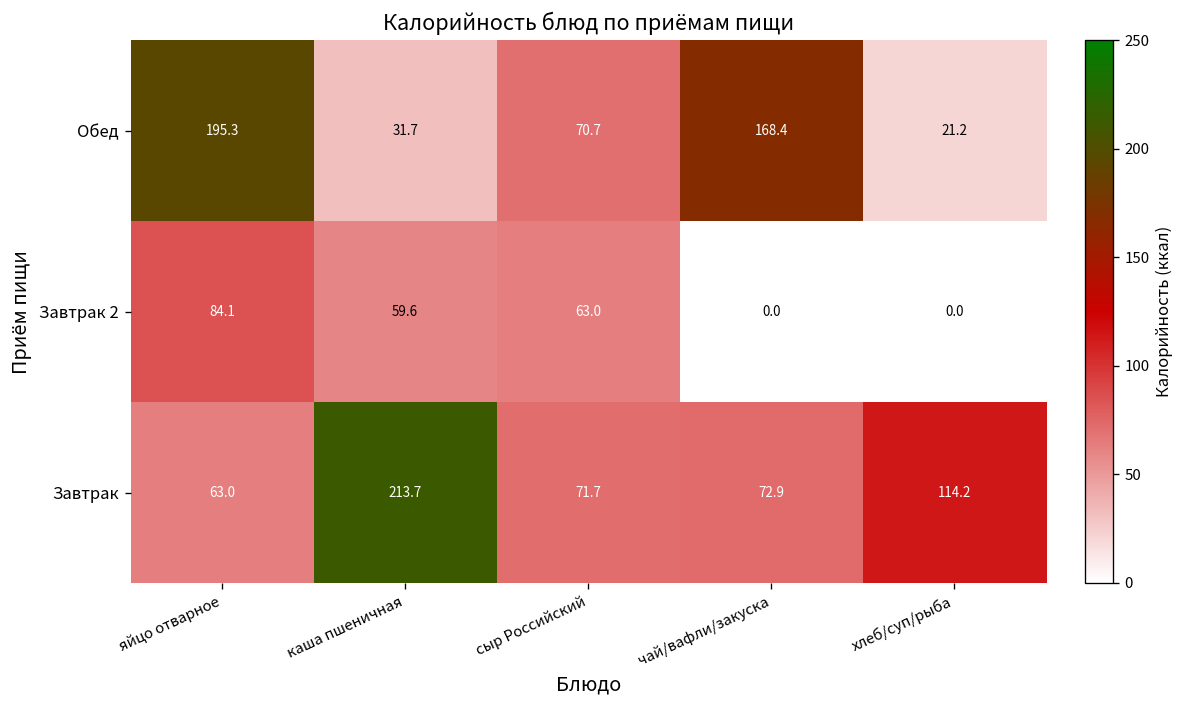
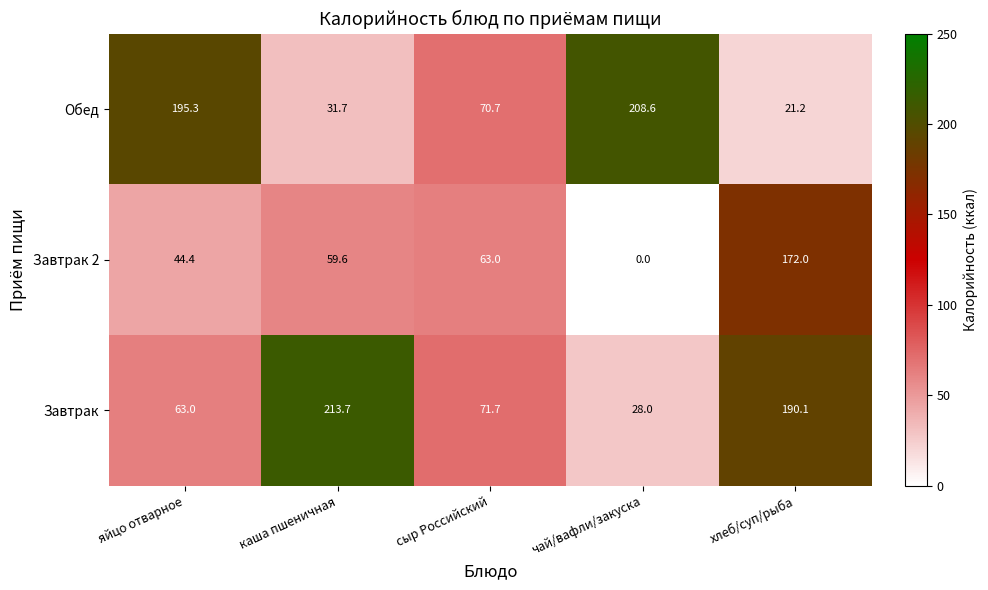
  {
    "Обед": {
      "яйцо отварное": 195.3,
      "каша пшеничная": 31.7,
      "сыр Российский": 70.7,
-     "чай/вафли/закуска": 168.4,
+     "чай/вафли/закуска": 208.6,
      "хлеб/суп/рыба": 21.2
    },
    "Завтрак 2": {
-     "яйцо отварное": 84.1,
+     "яйцо отварное": 44.4,
      "каша пшеничная": 59.6,
      "сыр Российский": 63.0,
      "чай/вафли/закуска": 0.0,
-     "хлеб/суп/рыба": 0.0
+     "хлеб/суп/рыба": 172.0
    },
    "Завтрак": {
      "яйцо отварное": 63.0,
      "каша пшеничная": 213.7,
      "сыр Российский": 71.7,
-     "чай/вафли/закуска": 72.9,
-     "хлеб/суп/рыба": 114.2
+     "чай/вафли/закуска": 28.0,
+     "хлеб/суп/рыба": 190.1
    }
  }
